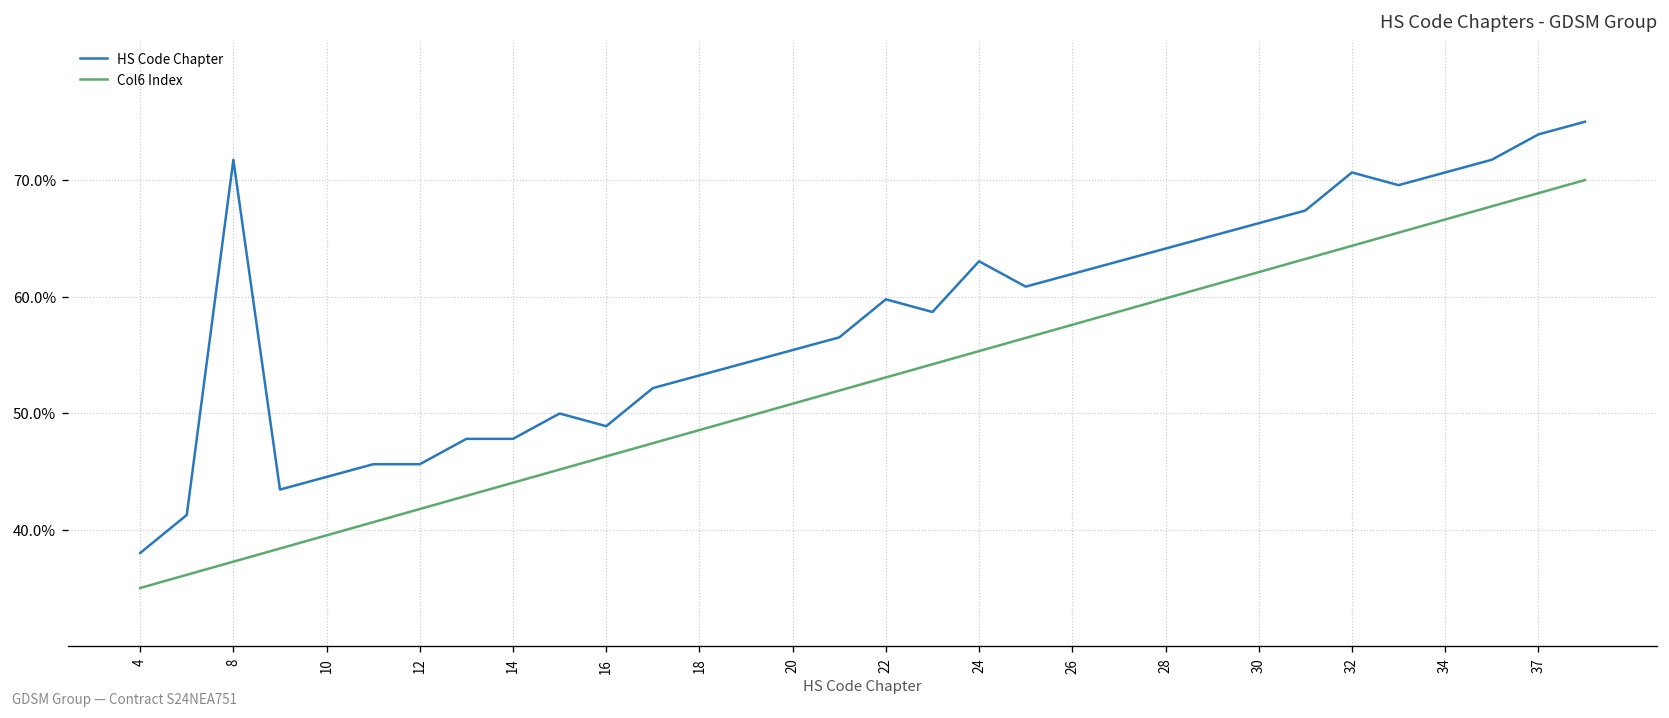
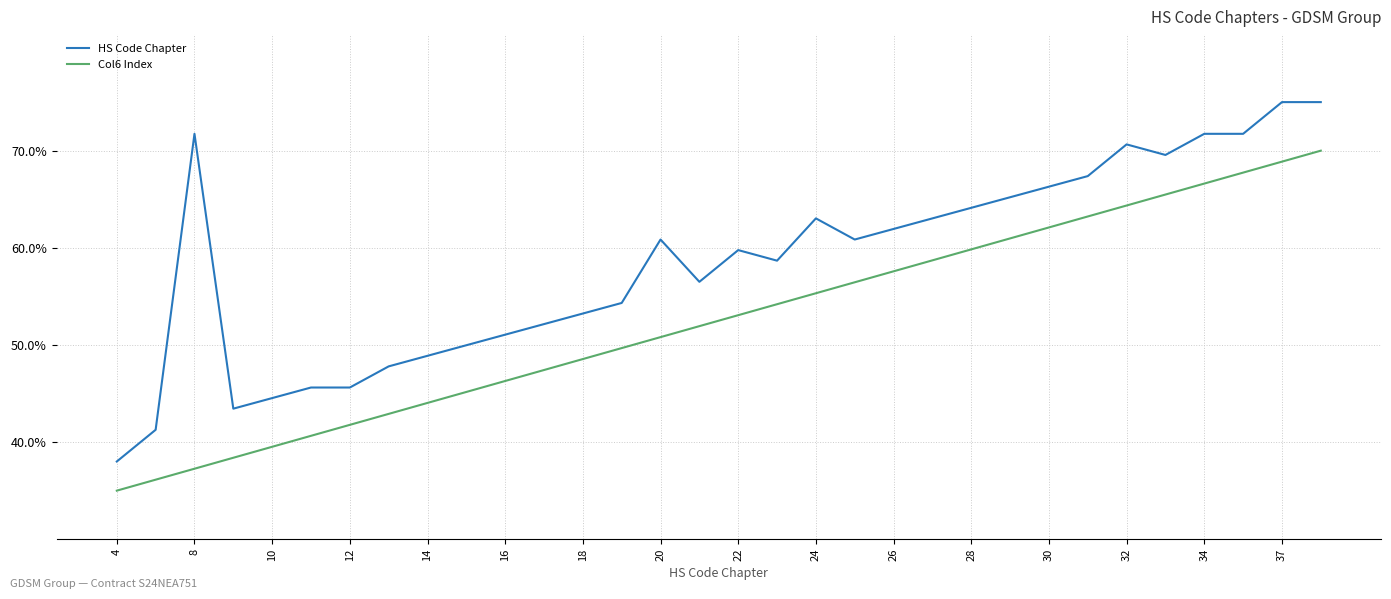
  {
    "HS Code Chapter": {
      "4": "38%",
      "8": "72%",
      "10": "45%",
      "12": "46%",
-     "14": "48%",
-     "16": "49%",
+     "14": "49%",
+     "16": "51%",
      "18": "53%",
-     "20": "55%",
+     "20": "61%",
      "22": "60%",
      "24": "63%",
      "26": "62%",
      "28": "64%",
      "30": "66%",
      "32": "71%",
-     "34": "71%",
-     "37": "74%"
+     "34": "72%",
+     "37": "75%"
    },
    "Col6 Index": {
      "4": "35%",
      "8": "37%",
      "10": "40%",
      "12": "42%",
      "14": "44%",
      "16": "46%",
      "18": "49%",
      "20": "51%",
      "22": "53%",
      "24": "55%",
      "26": "58%",
      "28": "60%",
      "30": "62%",
      "32": "64%",
      "34": "67%",
      "37": "69%"
    }
  }
